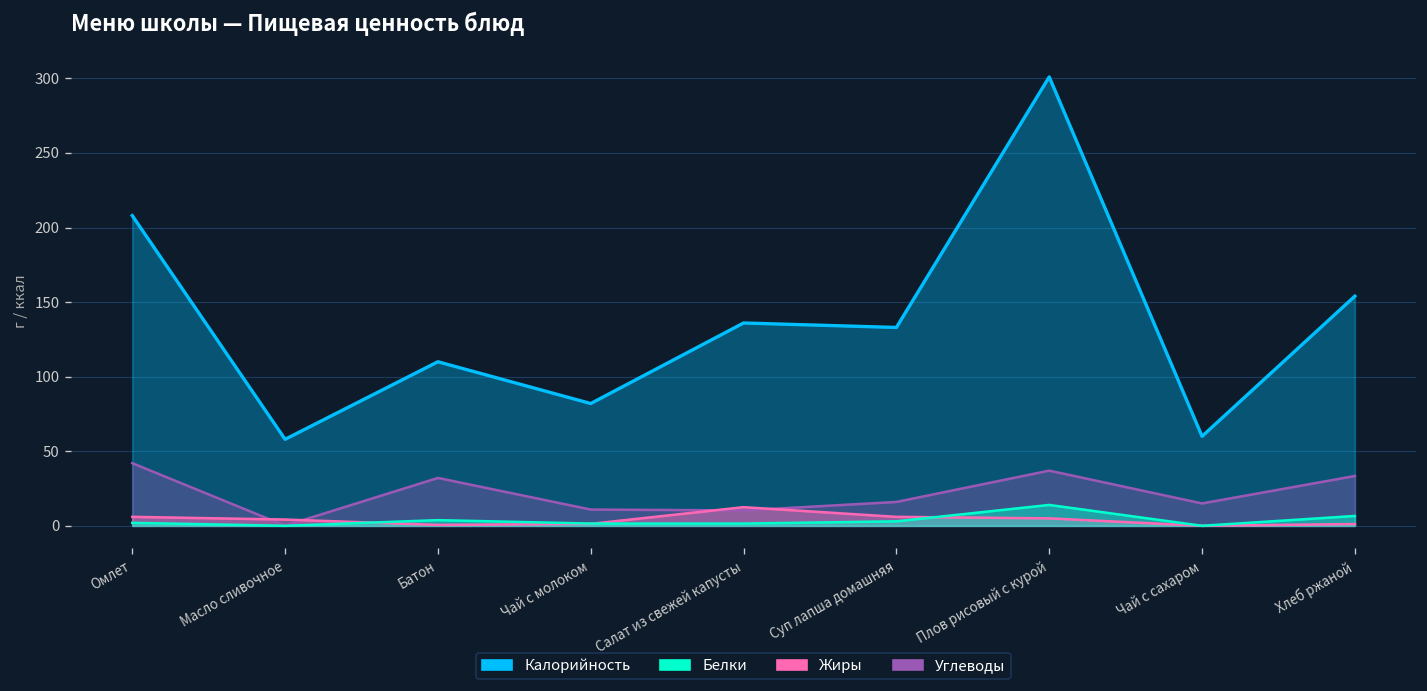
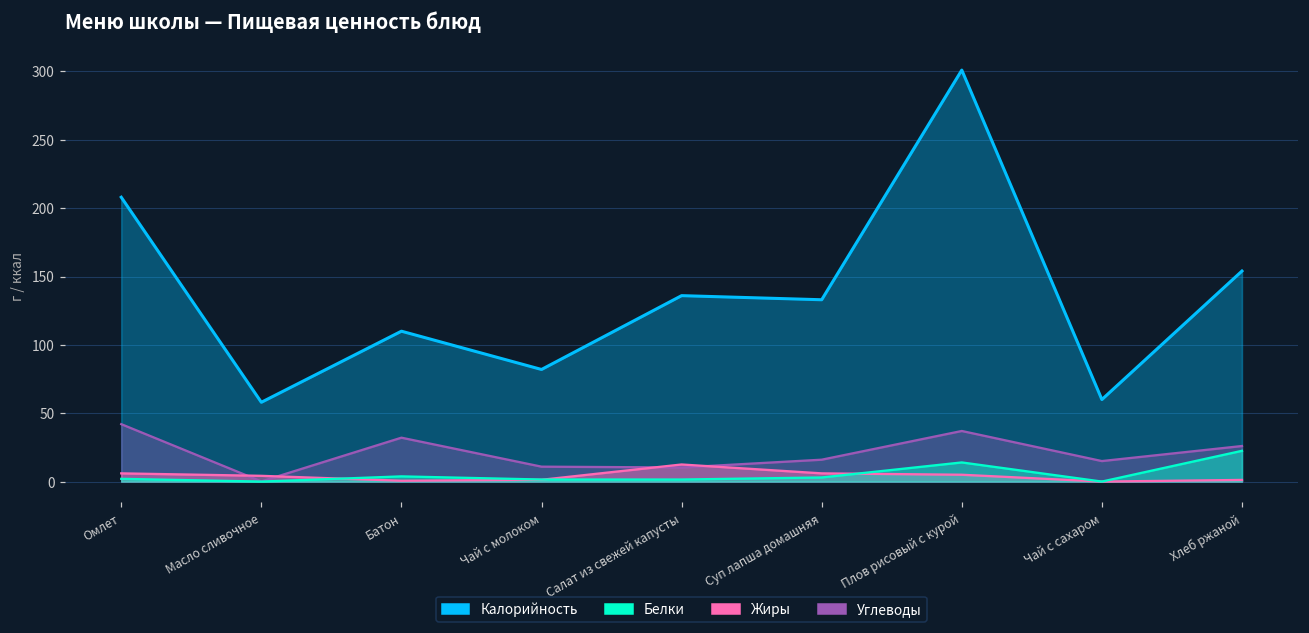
  {
    "Калорийность": {
      "Омлет": 208,
      "Масло сливочное": 58,
      "Батон": 110,
      "Чай с молоком": 82,
      "Салат из свежей капусты": 136,
      "Суп лапша домашняя": 133,
      "Плов рисовый с курой": 301,
      "Чай с сахаром": 60,
      "Хлеб ржаной": 154
    },
    "Углеводы": {
      "Омлет": 42,
      "Батон": 32,
      "Чай с молоком": 11,
      "Салат из свежей капусты": 10,
      "Суп лапша домашняя": 16,
      "Плов рисовый с курой": 37,
      "Чай с сахаром": 15,
-     "Хлеб ржаной": 33
+     "Хлеб ржаной": 26
    },
    "Жиры": {
      "Омлет": 6,
      "Масло сливочное": 4,
      "Батон": 1,
      "Салат из свежей капусты": 13,
      "Суп лапша домашняя": 6,
      "Плов рисовый с курой": 5,
      "Хлеб ржаной": 1
    },
    "Белки": {
      "Омлет": 2,
      "Батон": 4,
      "Салат из свежей капусты": 2,
      "Суп лапша домашняя": 3,
      "Плов рисовый с курой": 14,
-     "Хлеб ржаной": 7
+     "Хлеб ржаной": 23
    }
  }
